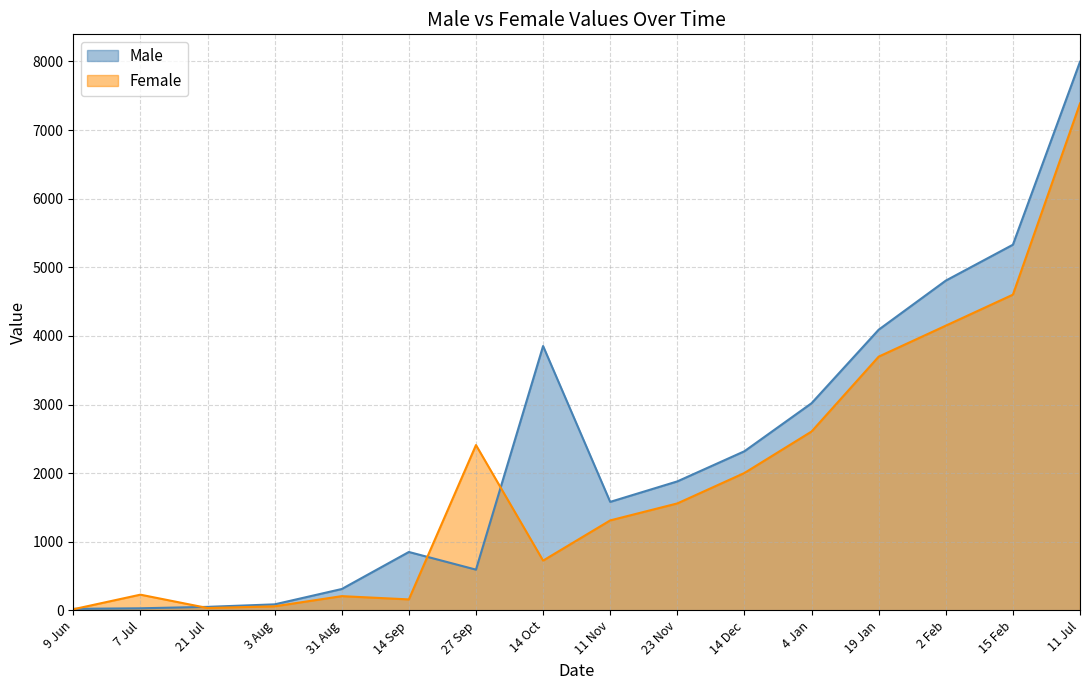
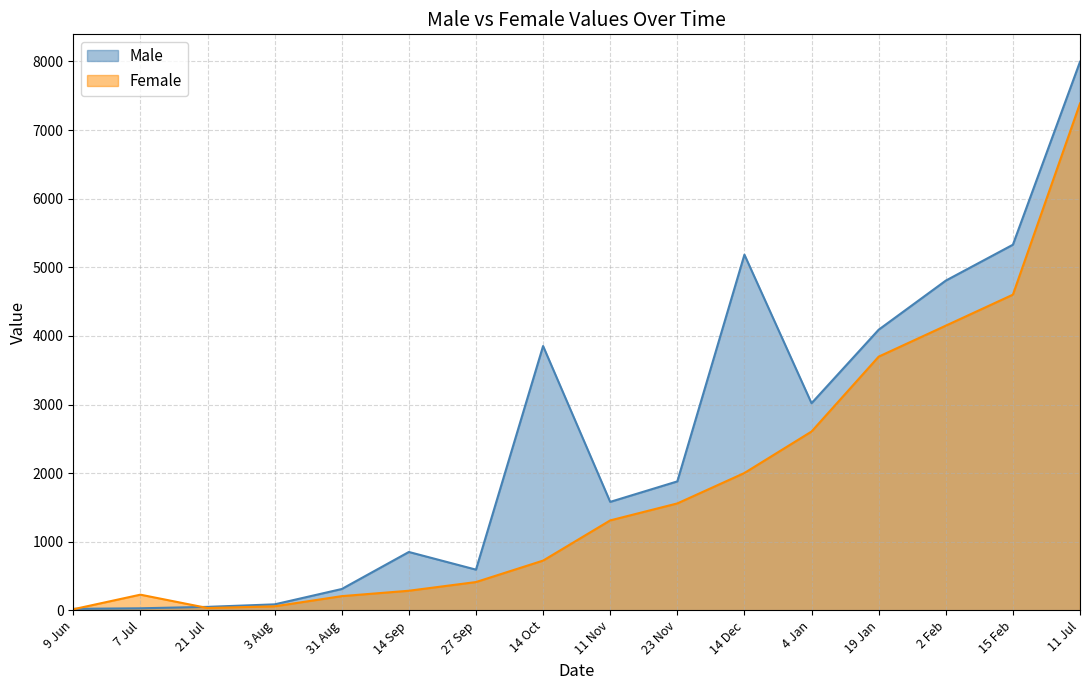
  {
    "Male": {
      "7 Jul": 0,
      "31 Aug": 300,
      "14 Sep": 900,
      "27 Sep": 600,
      "14 Oct": 3900,
      "11 Nov": 1600,
      "23 Nov": 1900,
-     "14 Dec": 2300,
+     "14 Dec": 5200,
      "4 Jan": 3000,
      "19 Jan": 4100,
      "2 Feb": 4800,
      "15 Feb": 5300,
      "11 Jul": 8000
    },
    "Female": {
      "7 Jul": 200,
      "31 Aug": 200,
-     "14 Sep": 200,
-     "27 Sep": 2400,
+     "14 Sep": 300,
+     "27 Sep": 400,
      "14 Oct": 700,
      "11 Nov": 1300,
      "23 Nov": 1600,
      "14 Dec": 2000,
      "4 Jan": 2600,
      "19 Jan": 3700,
      "2 Feb": 4200,
      "15 Feb": 4600,
      "11 Jul": 7400
    }
  }
